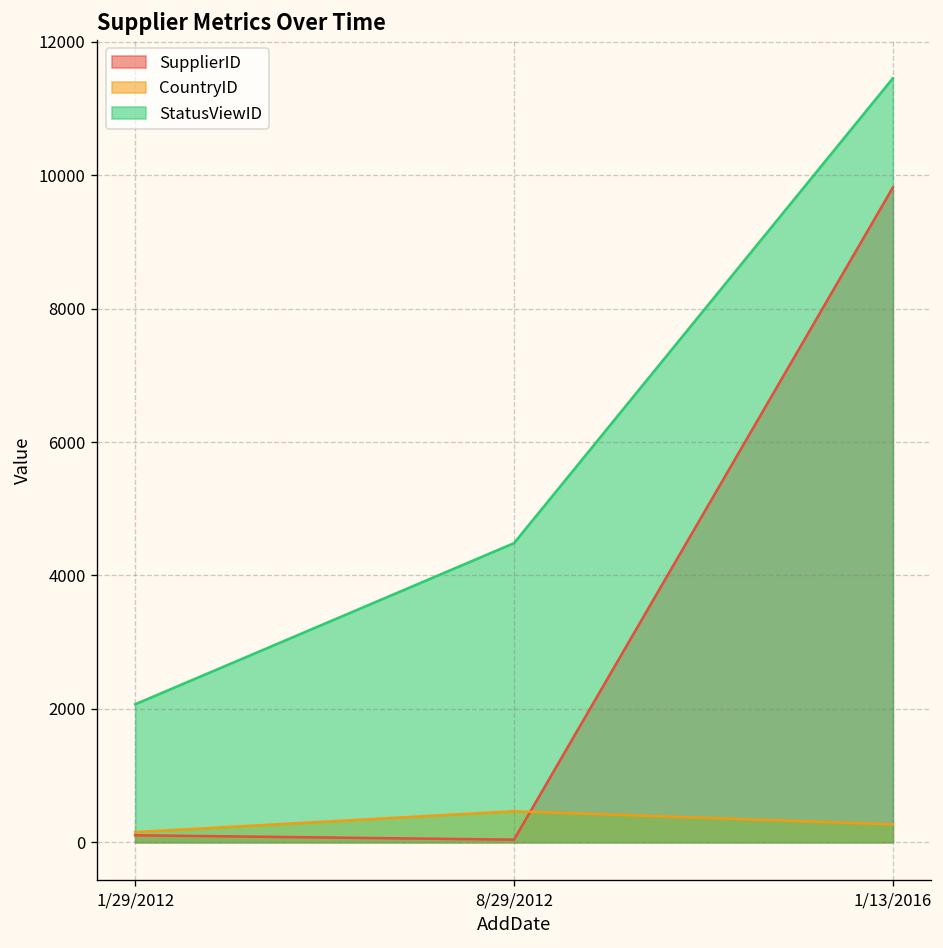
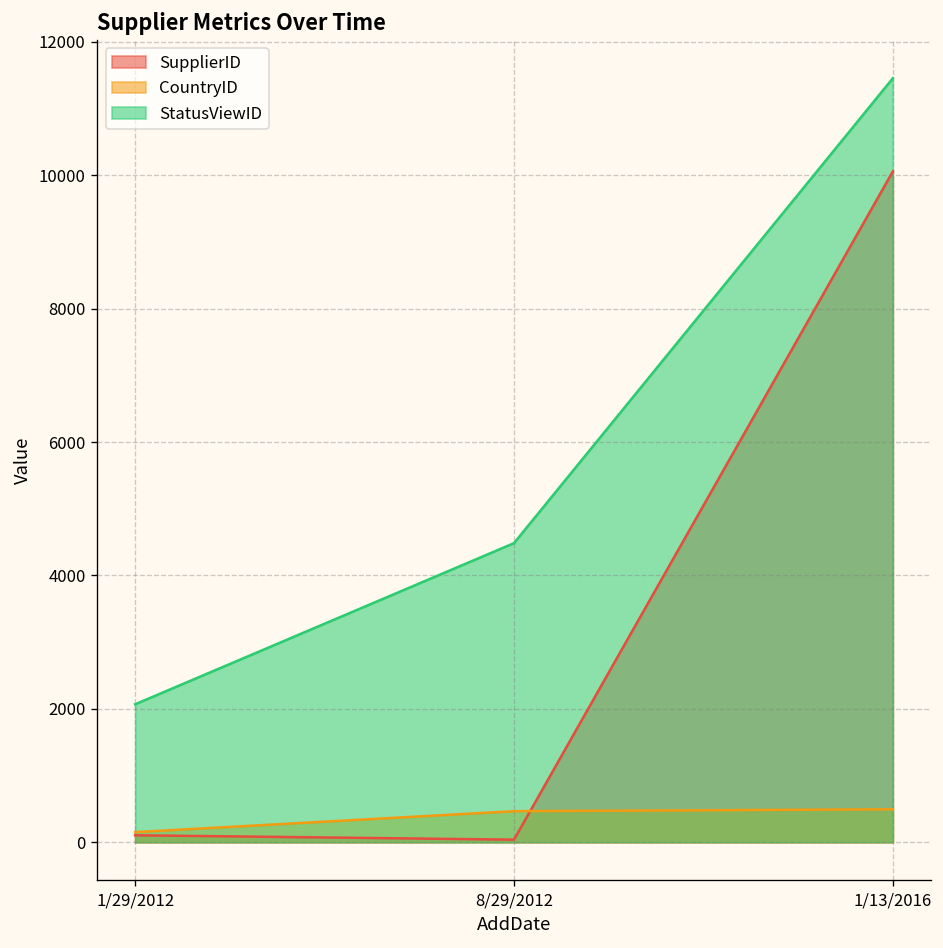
  {
    "SupplierID": {
      "1/29/2012": 100,
      "8/29/2012": 0,
-     "1/13/2016": 9800
+     "1/13/2016": 10100
    },
    "CountryID": {
      "1/29/2012": 200,
      "8/29/2012": 500,
-     "1/13/2016": 300
+     "1/13/2016": 500
    },
    "StatusViewID": {
      "1/29/2012": 2100,
      "8/29/2012": 4500,
      "1/13/2016": 11500
    }
  }
